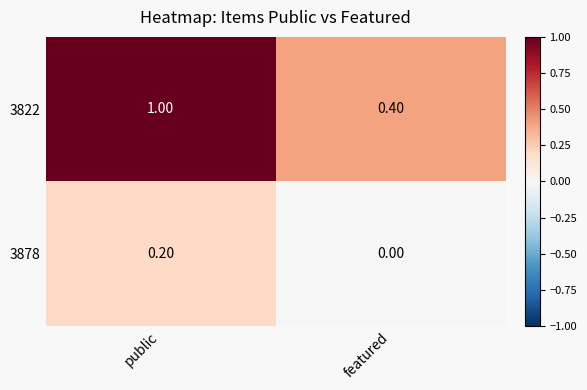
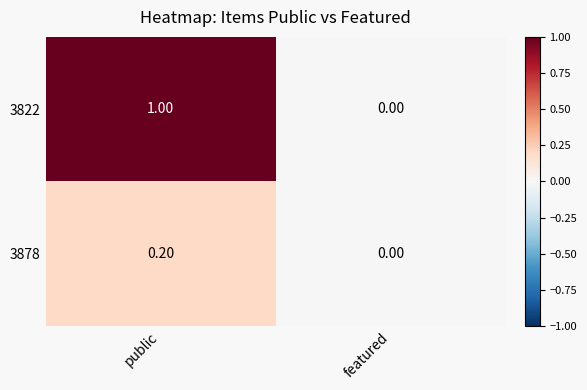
  {
    "3822": {
      "public": 1.00,
-     "featured": 0.40
+     "featured": 0.00
    },
    "3878": {
      "public": 0.20,
      "featured": 0.00
    }
  }
